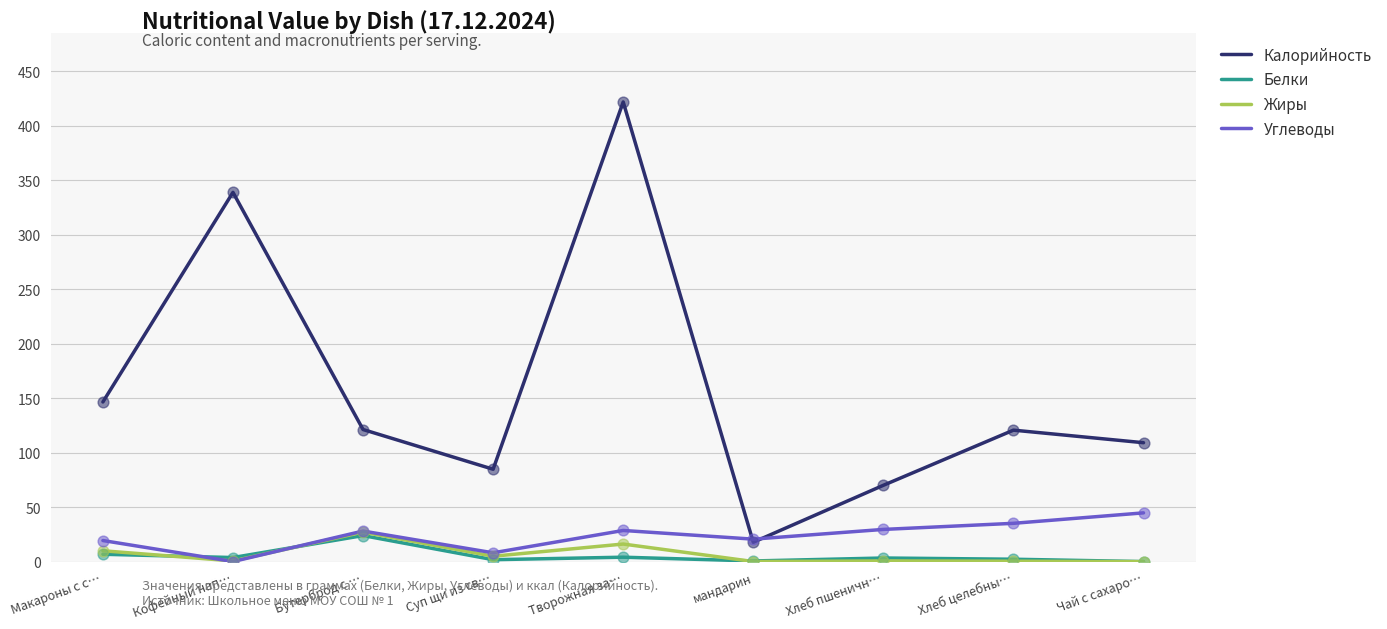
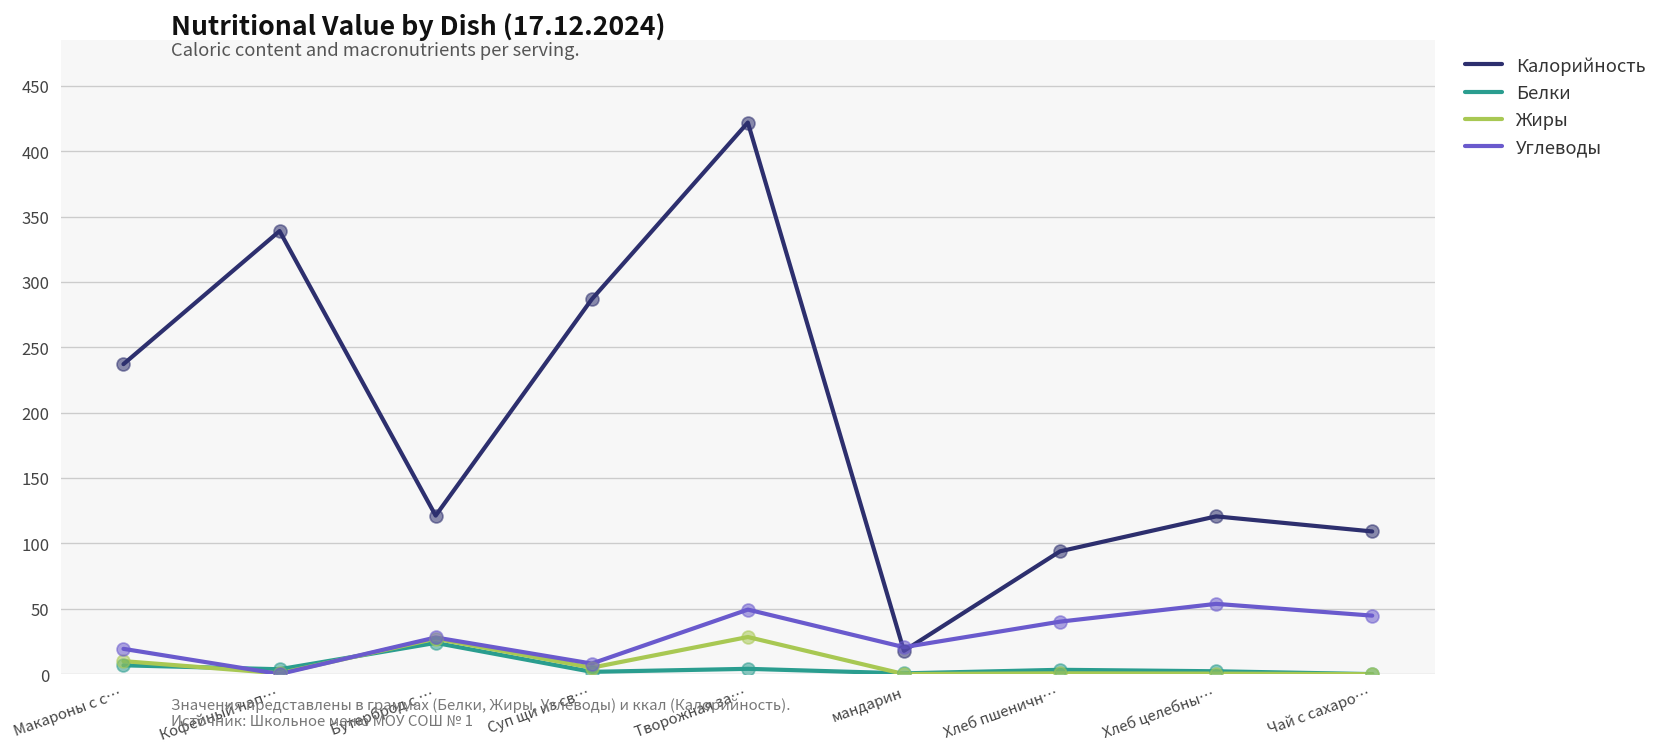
  {
    "Калорийность": {
-     "Макароны с с…": 147,
+     "Макароны с с…": 237,
      "Кофейный нап…": 339,
      "Бутерброд с …": 121,
-     "Суп щи из св…": 85,
+     "Суп щи из св…": 287,
      "Творожная за…": 422,
      "мандарин": 18,
-     "Хлеб пшеничн…": 70,
+     "Хлеб пшеничн…": 94,
      "Хлеб целебны…": 121,
      "Чай с сахаро…": 109
    },
    "Белки": {
      "Макароны с с…": 7,
      "Кофейный нап…": 4,
      "Бутерброд с …": 24,
      "Суп щи из св…": 2,
      "Творожная за…": 4,
      "Хлеб пшеничн…": 3
    },
    "Жиры": {
      "Макароны с с…": 10,
      "Суп щи из св…": 5,
-     "Творожная за…": 16,
+     "Творожная за…": 28,
      "Хлеб пшеничн…": 1
    },
    "Углеводы": {
      "Макароны с с…": 19,
      "Суп щи из св…": 8,
-     "Творожная за…": 29,
+     "Творожная за…": 49,
      "мандарин": 21,
-     "Хлеб пшеничн…": 30,
-     "Хлеб целебны…": 35,
+     "Хлеб пшеничн…": 40,
+     "Хлеб целебны…": 54,
      "Чай с сахаро…": 45
    }
  }
